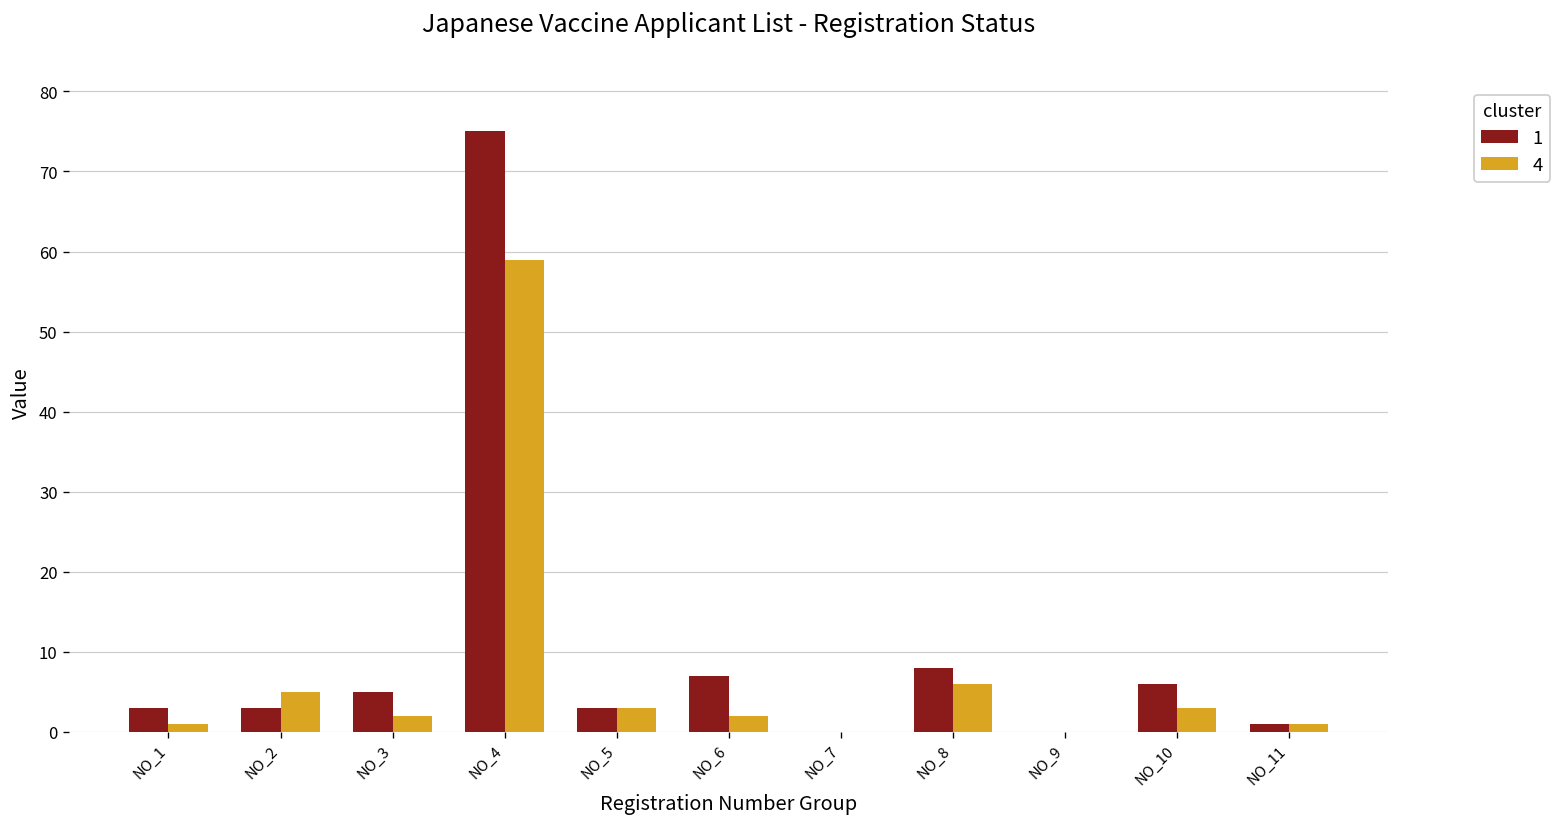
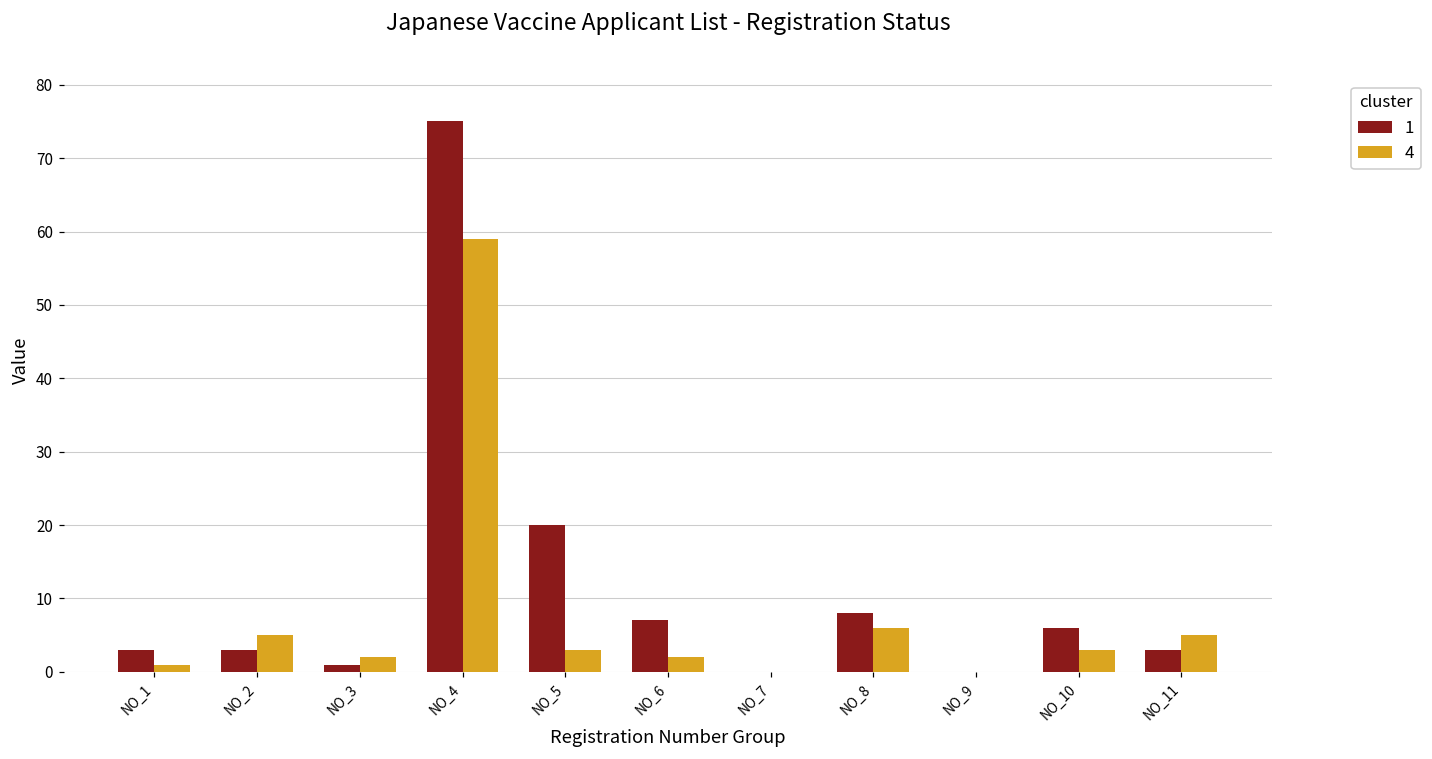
  {
    "1": {
      "NO_1": 3,
      "NO_2": 3,
-     "NO_3": 5,
+     "NO_3": 1,
      "NO_4": 75,
-     "NO_5": 3,
+     "NO_5": 20,
      "NO_6": 7,
      "NO_7": 0,
      "NO_8": 8,
      "NO_9": 0,
      "NO_10": 6,
-     "NO_11": 1
+     "NO_11": 3
    },
    "4": {
      "NO_1": 1,
      "NO_2": 5,
      "NO_3": 2,
      "NO_4": 59,
      "NO_5": 3,
      "NO_6": 2,
      "NO_7": 0,
      "NO_8": 6,
      "NO_9": 0,
      "NO_10": 3,
-     "NO_11": 1
+     "NO_11": 5
    }
  }
